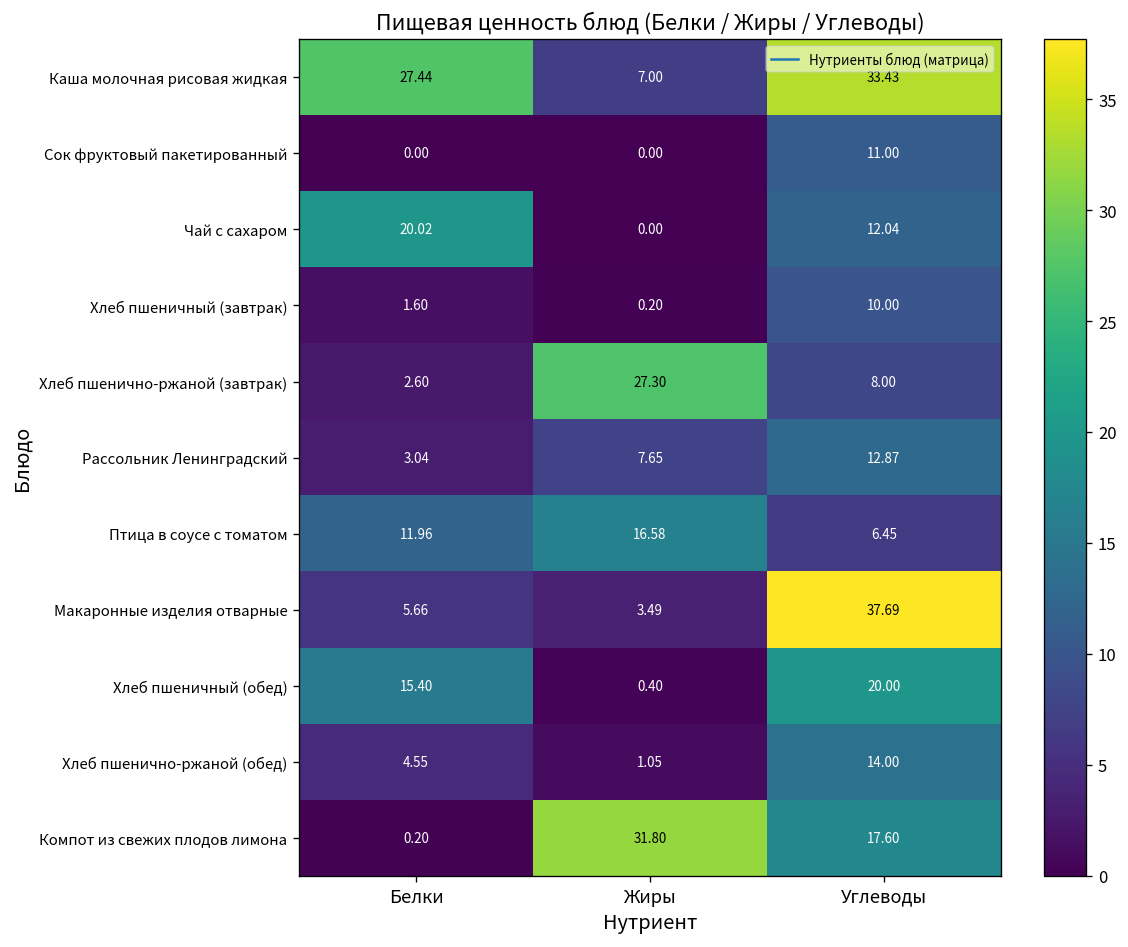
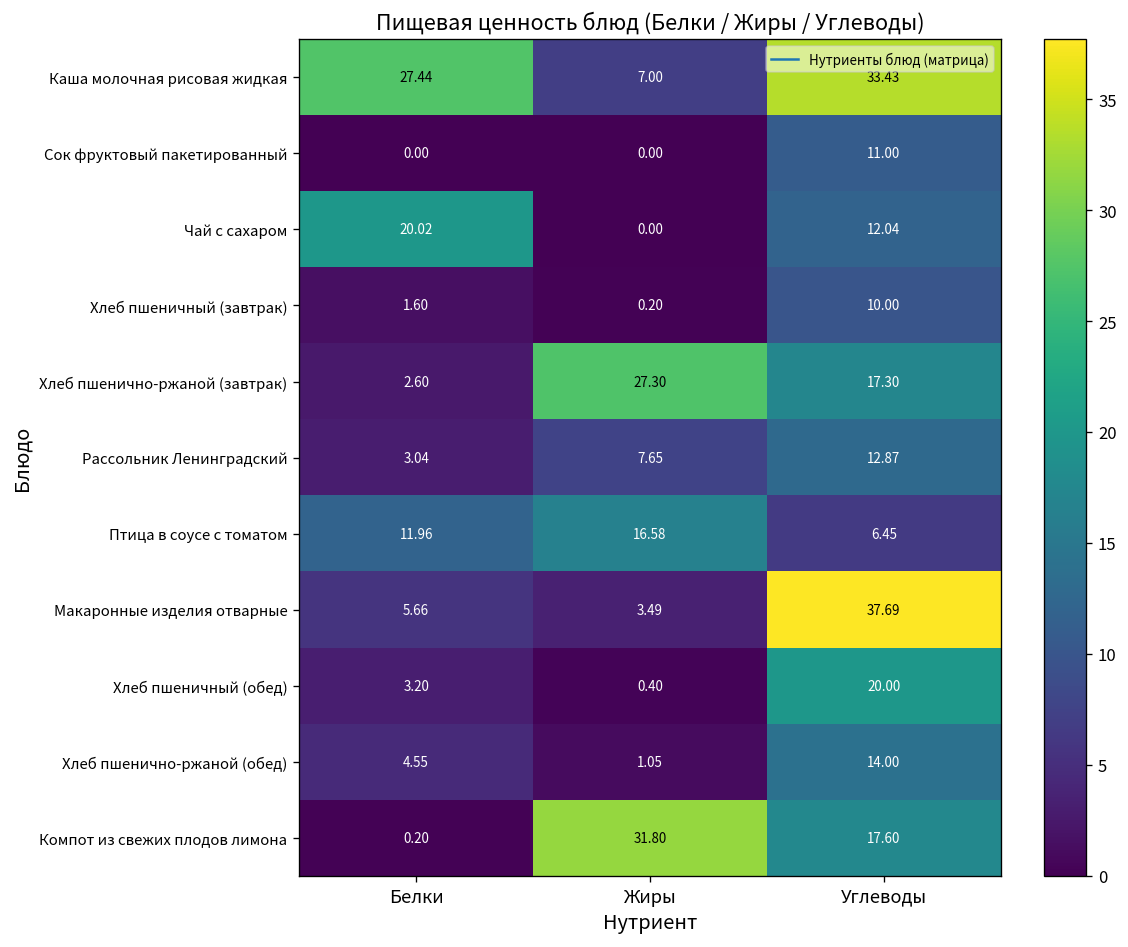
  {
    "Каша молочная рисовая жидкая": {
      "Белки": 27.44,
      "Жиры": 7.00,
      "Углеводы": 33.43
    },
    "Сок фруктовый пакетированный": {
      "Белки": 0.00,
      "Жиры": 0.00,
      "Углеводы": 11.00
    },
    "Чай с сахаром": {
      "Белки": 20.02,
      "Жиры": 0.00,
      "Углеводы": 12.04
    },
    "Хлеб пшеничный (завтрак)": {
      "Белки": 1.60,
      "Жиры": 0.20,
      "Углеводы": 10.00
    },
    "Хлеб пшенично-ржаной (завтрак)": {
      "Белки": 2.60,
      "Жиры": 27.30,
-     "Углеводы": 8.00
+     "Углеводы": 17.30
    },
    "Рассольник Ленинградский": {
      "Белки": 3.04,
      "Жиры": 7.65,
      "Углеводы": 12.87
    },
    "Птица в соусе с томатом": {
      "Белки": 11.96,
      "Жиры": 16.58,
      "Углеводы": 6.45
    },
    "Макаронные изделия отварные": {
      "Белки": 5.66,
      "Жиры": 3.49,
      "Углеводы": 37.69
    },
    "Хлеб пшеничный (обед)": {
-     "Белки": 15.40,
+     "Белки": 3.20,
      "Жиры": 0.40,
      "Углеводы": 20.00
    },
    "Хлеб пшенично-ржаной (обед)": {
      "Белки": 4.55,
      "Жиры": 1.05,
      "Углеводы": 14.00
    },
    "Компот из свежих плодов лимона": {
      "Белки": 0.20,
      "Жиры": 31.80,
      "Углеводы": 17.60
    }
  }
